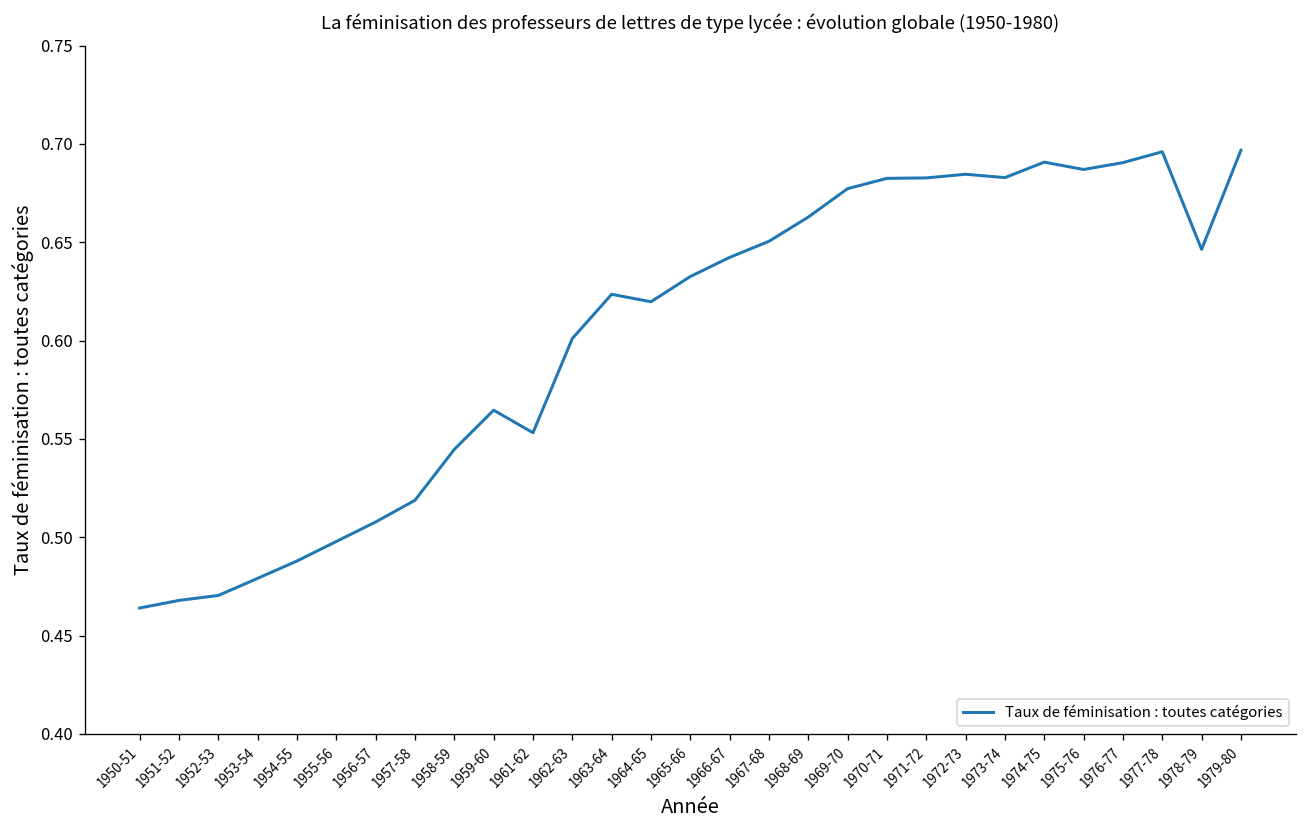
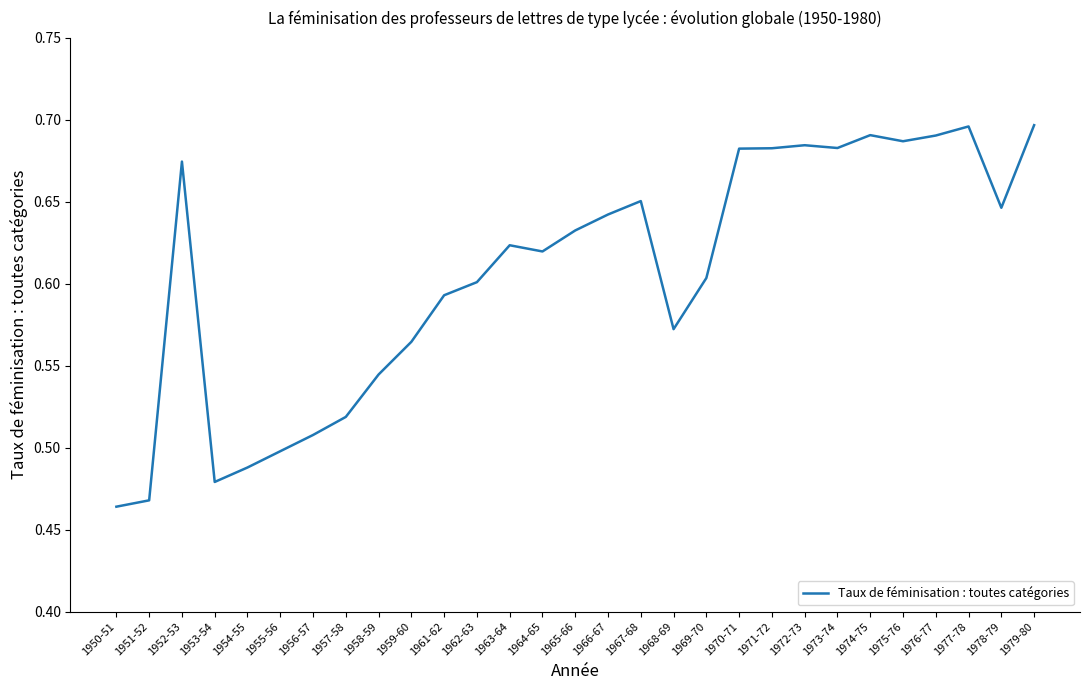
  {
    "1950-51": 0.464,
    "1951-52": 0.468,
-   "1952-53": 0.470,
+   "1952-53": 0.675,
    "1953-54": 0.479,
    "1954-55": 0.488,
    "1955-56": 0.498,
    "1956-57": 0.508,
    "1957-58": 0.519,
    "1958-59": 0.545,
    "1959-60": 0.565,
-   "1961-62": 0.553,
+   "1961-62": 0.593,
    "1962-63": 0.601,
    "1963-64": 0.624,
    "1964-65": 0.620,
    "1965-66": 0.633,
    "1966-67": 0.642,
    "1967-68": 0.650,
-   "1968-69": 0.663,
-   "1969-70": 0.677,
+   "1968-69": 0.572,
+   "1969-70": 0.604,
    "1970-71": 0.682,
    "1971-72": 0.683,
    "1972-73": 0.685,
    "1973-74": 0.683,
    "1974-75": 0.691,
    "1975-76": 0.687,
    "1976-77": 0.690,
    "1977-78": 0.696,
    "1978-79": 0.646,
    "1979-80": 0.697
  }
